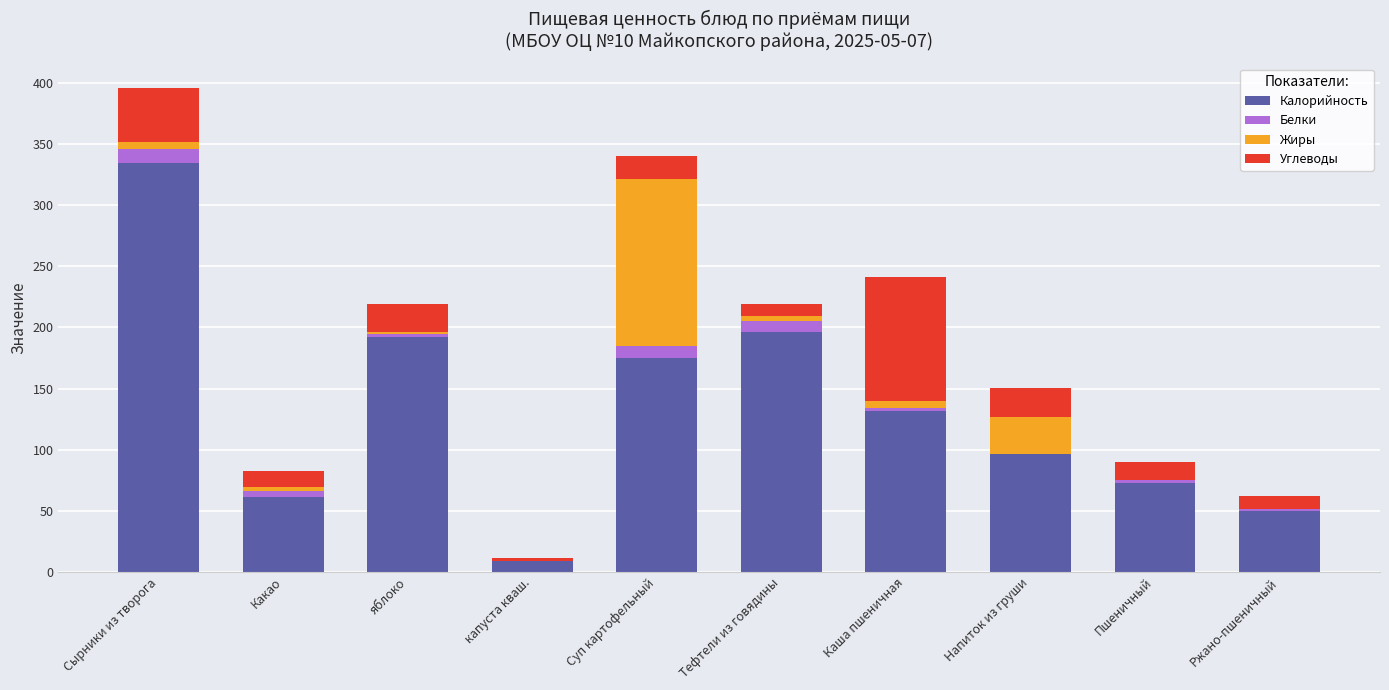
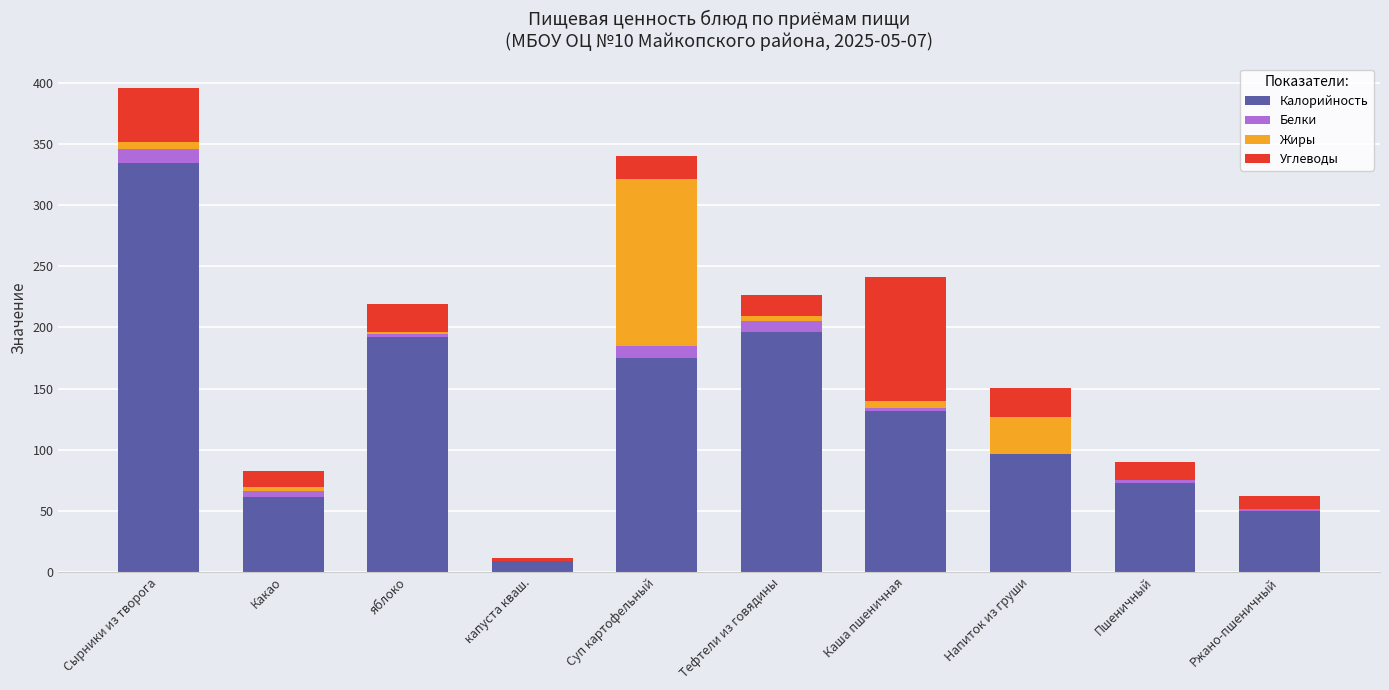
  {
    "Калорийность": {
      "Сырники из творога": 334,
      "Какао": 61,
      "яблоко": 192,
      "капуста кваш.": 8,
      "Суп картофельный": 175,
      "Тефтели из говядины": 196,
      "Каша пшеничная": 132,
      "Напиток из груши": 96,
      "Пшеничный": 73,
      "Ржано-пшеничный": 50
    },
    "Белки": {
      "Сырники из творога": 12,
      "Какао": 5,
      "яблоко": 3,
      "Суп картофельный": 10,
      "Тефтели из говядины": 9,
      "Каша пшеничная": 2,
      "Напиток из груши": 0,
      "Пшеничный": 2
    },
    "Жиры": {
      "Сырники из творога": 5,
      "Какао": 4,
      "Суп картофельный": 137,
      "Тефтели из говядины": 4,
      "Каша пшеничная": 5,
      "Напиток из груши": 31
    },
    "Углеводы": {
      "Сырники из творога": 45,
      "Какао": 13,
      "яблоко": 23,
      "Суп картофельный": 19,
-     "Тефтели из говядины": 9,
+     "Тефтели из говядины": 17,
      "Каша пшеничная": 102,
      "Напиток из груши": 24,
      "Пшеничный": 15,
      "Ржано-пшеничный": 11
    }
  }
